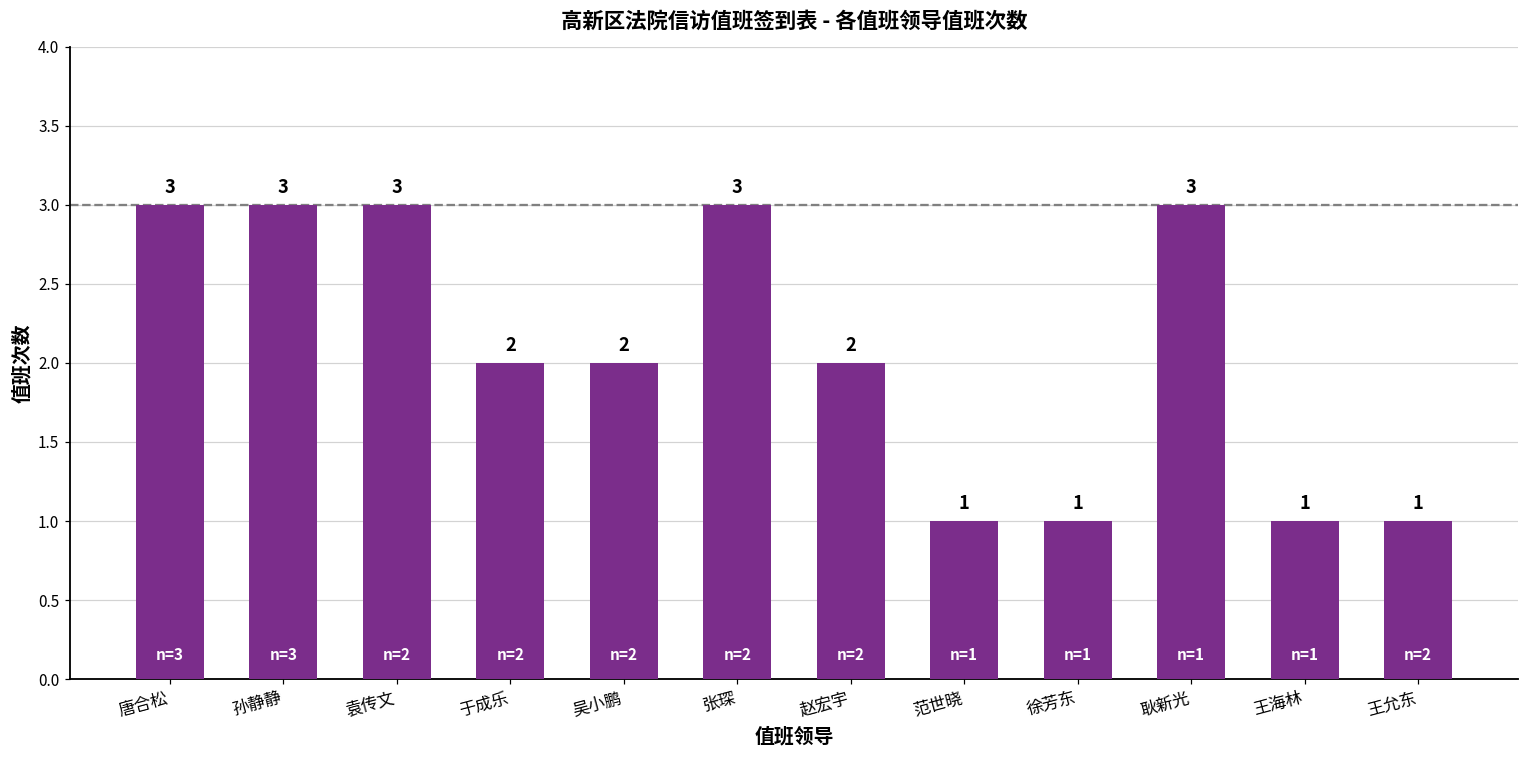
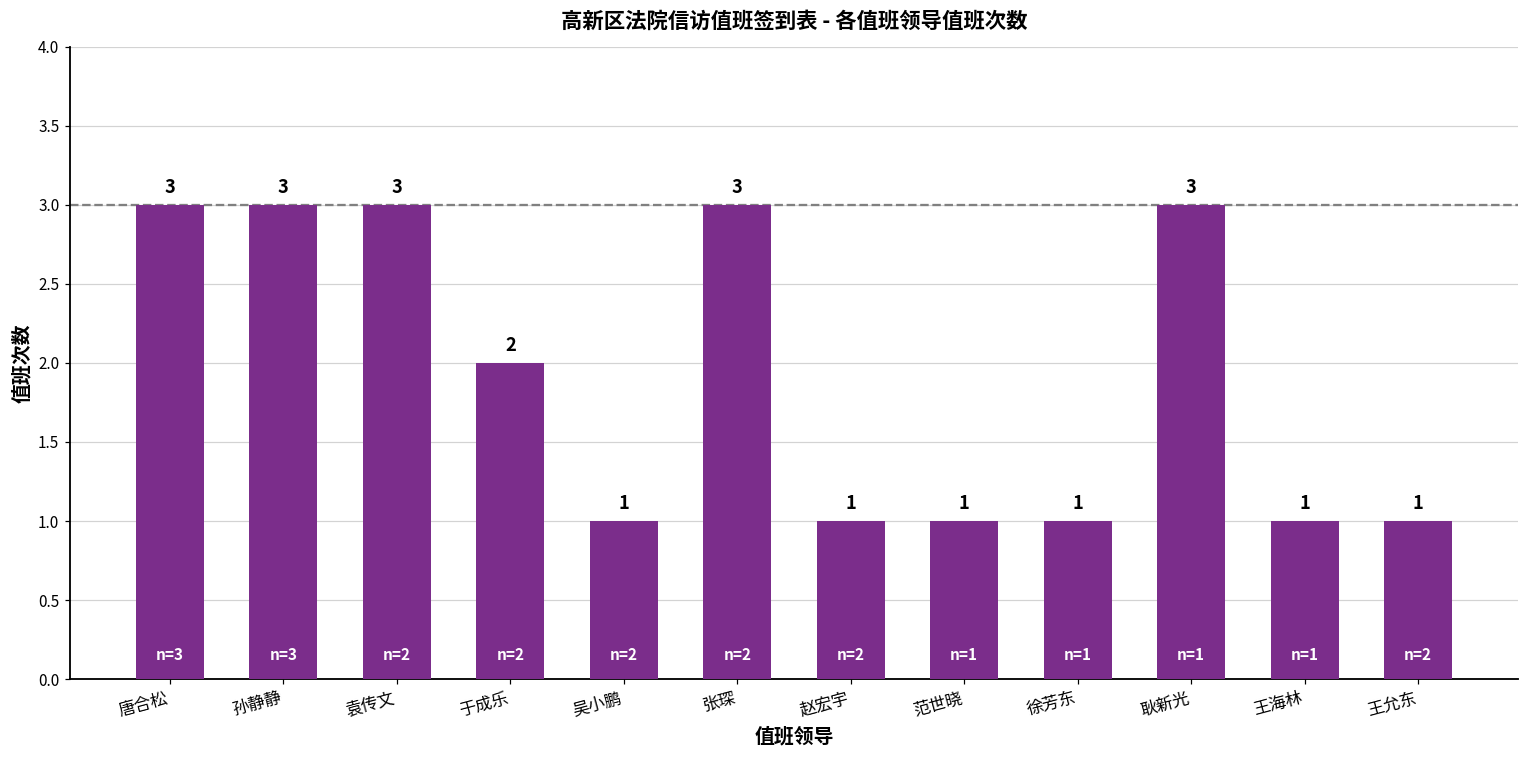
  {
    "唐合松": 3,
    "孙静静": 3,
    "袁传文": 3,
    "于成乐": 2,
-   "吴小鹏": 2,
+   "吴小鹏": 1,
    "张琛": 3,
-   "赵宏宇": 2,
+   "赵宏宇": 1,
    "范世晓": 1,
    "徐芳东": 1,
    "耿新光": 3,
    "王海林": 1,
    "王允东": 1
  }
